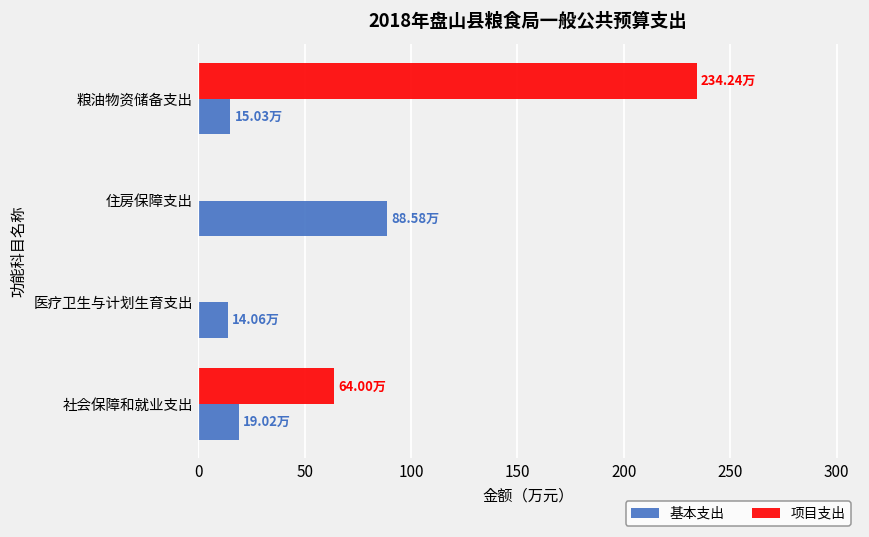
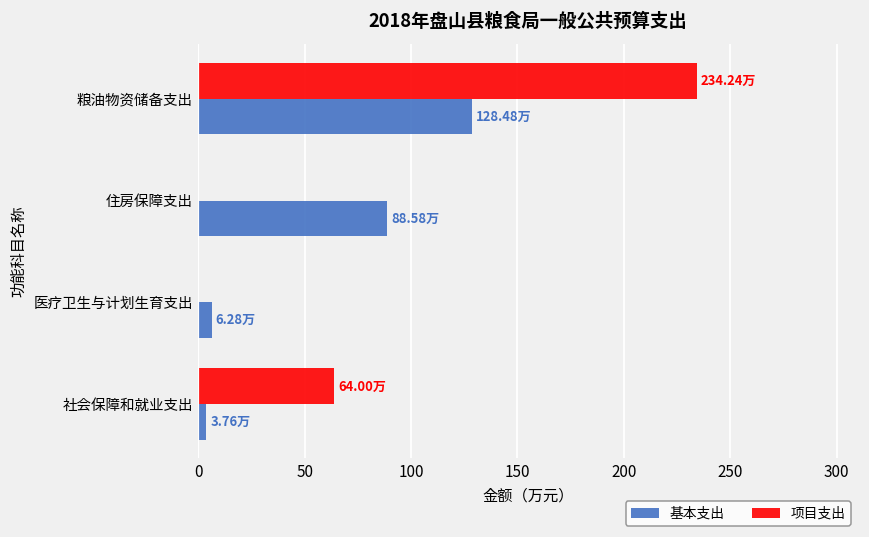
  {
    "基本支出": {
-     "粮油物资储备支出": "15.03万",
+     "粮油物资储备支出": "128.48万",
      "住房保障支出": "88.58万",
-     "医疗卫生与计划生育支出": "14.06万",
-     "社会保障和就业支出": "19.02万"
+     "医疗卫生与计划生育支出": "6.28万",
+     "社会保障和就业支出": "3.76万"
    },
    "项目支出": {
      "粮油物资储备支出": "234.24万",
      "社会保障和就业支出": "64.00万"
    }
  }
